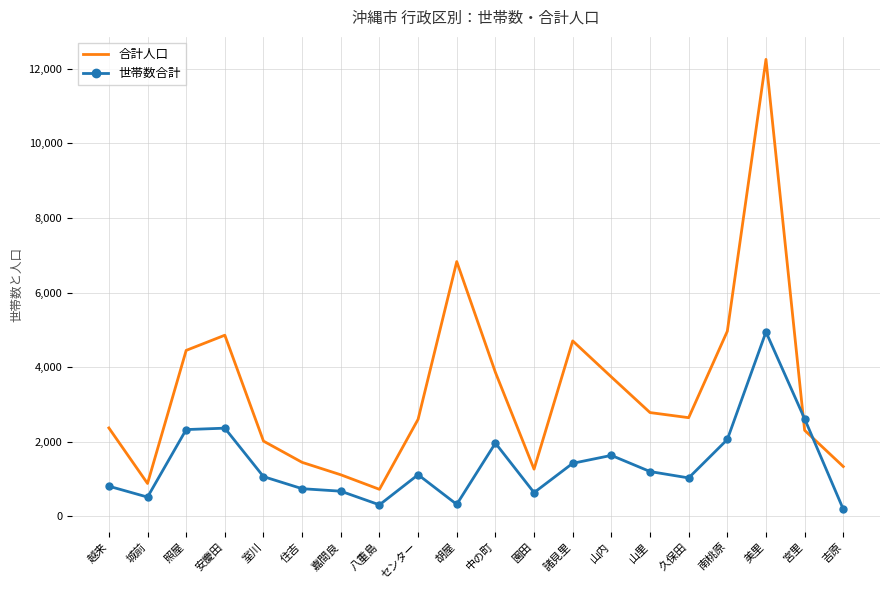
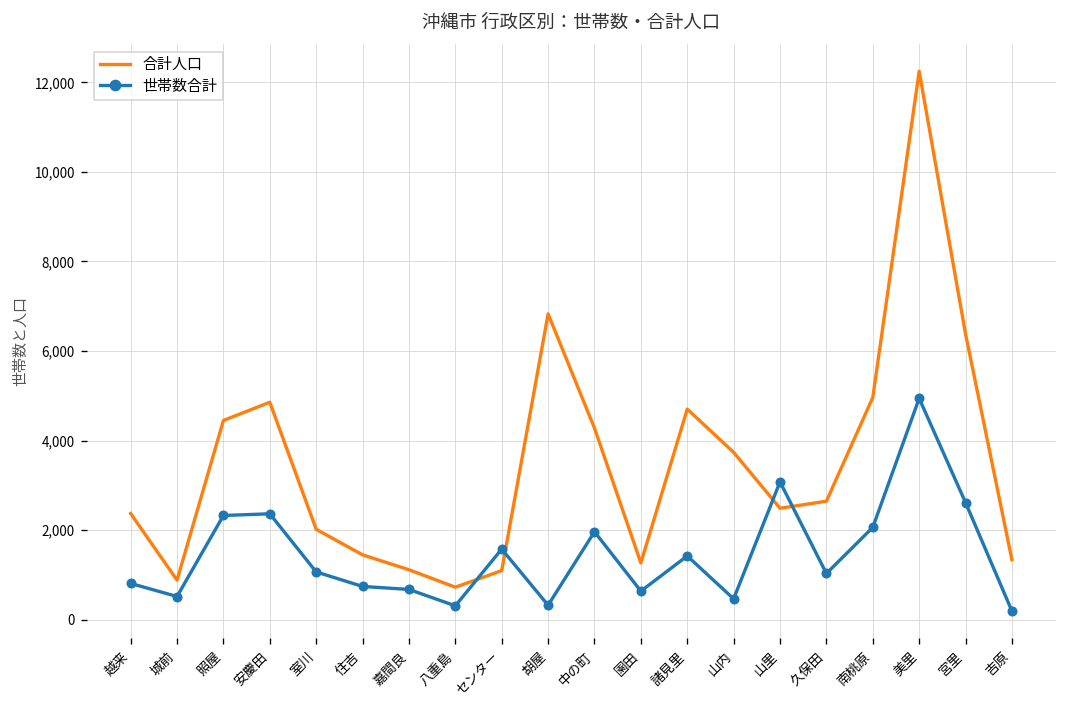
  {
    "合計人口": {
      "越来": "2,400",
      "城前": "900",
      "照屋": "4,400",
      "安慶田": "4,900",
      "室川": "2,000",
      "住吉": "1,400",
      "嘉間良": "1,100",
      "八重島": "700",
-     "センター": "2,600",
+     "センター": "1,100",
      "胡屋": "6,800",
-     "中の町": "3,900",
+     "中の町": "4,300",
      "園田": "1,300",
      "諸見里": "4,700",
      "山内": "3,700",
-     "山里": "2,800",
+     "山里": "2,500",
      "久保田": "2,600",
      "南桃原": "5,000",
      "美里": "12,300",
-     "宮里": "2,300",
+     "宮里": "6,400",
      "吉原": "1,300"
    },
    "世帯数合計": {
      "越来": "800",
      "城前": "500",
      "照屋": "2,300",
      "安慶田": "2,400",
      "室川": "1,100",
      "住吉": "700",
      "嘉間良": "700",
      "八重島": "300",
-     "センター": "1,100",
+     "センター": "1,600",
      "胡屋": "300",
      "中の町": "2,000",
      "園田": "600",
      "諸見里": "1,400",
-     "山内": "1,600",
-     "山里": "1,200",
+     "山内": "500",
+     "山里": "3,100",
      "久保田": "1,000",
      "南桃原": "2,100",
      "美里": "4,900",
      "宮里": "2,600",
      "吉原": "200"
    }
  }
